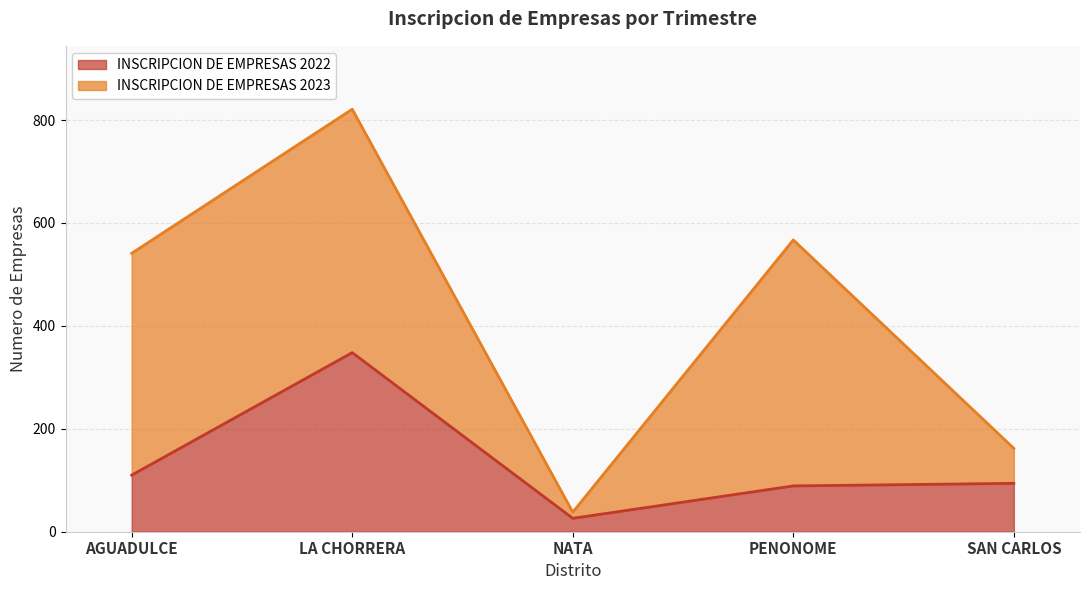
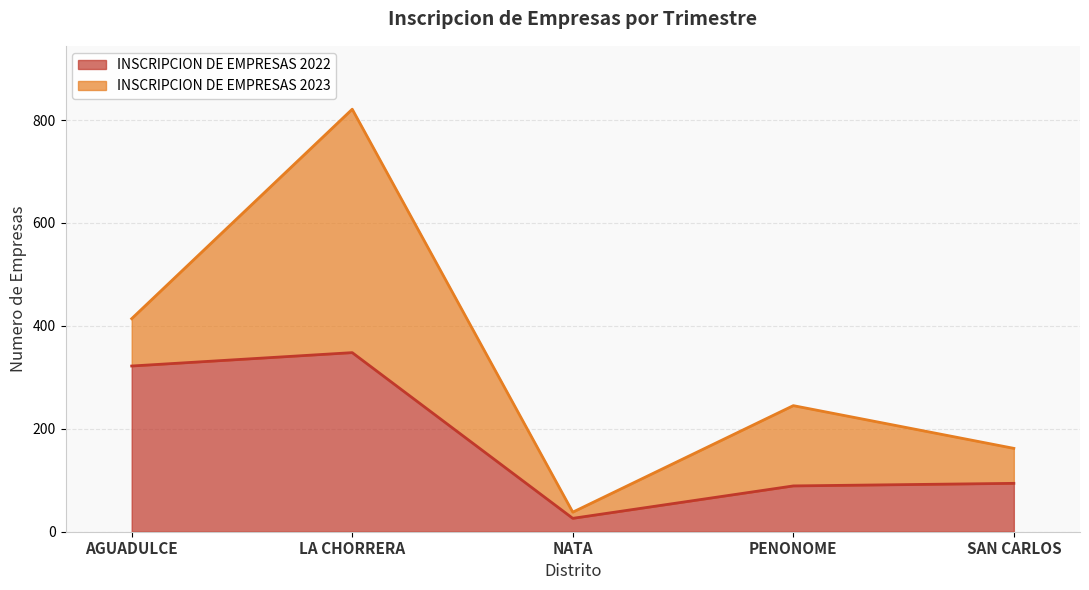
  {
    "INSCRIPCION DE EMPRESAS 2022": {
-     "AGUADULCE": 110,
+     "AGUADULCE": 320,
      "LA CHORRERA": 350,
      "NATA": 30,
      "PENONOME": 90,
      "SAN CARLOS": 90
    },
    "INSCRIPCION DE EMPRESAS 2023": {
-     "AGUADULCE": 430,
+     "AGUADULCE": 90,
      "LA CHORRERA": 470,
      "NATA": 10,
-     "PENONOME": 480,
+     "PENONOME": 160,
      "SAN CARLOS": 70
    }
  }
